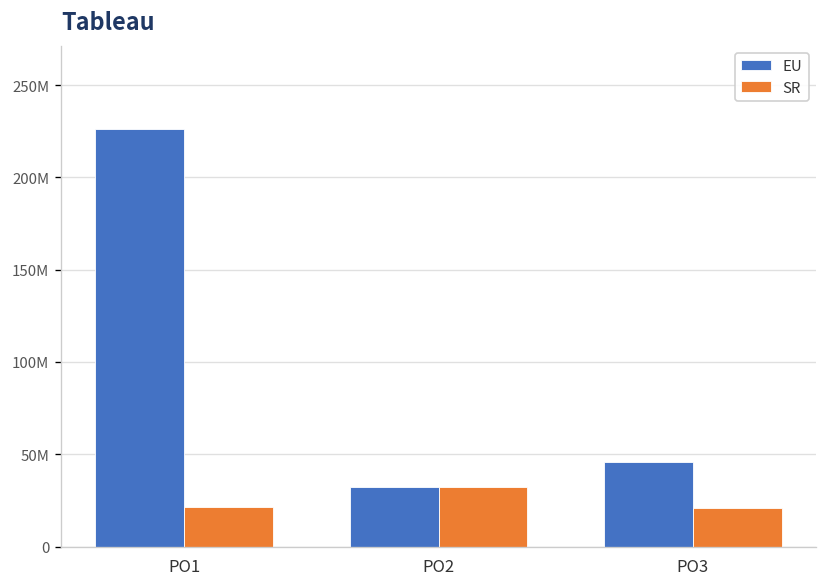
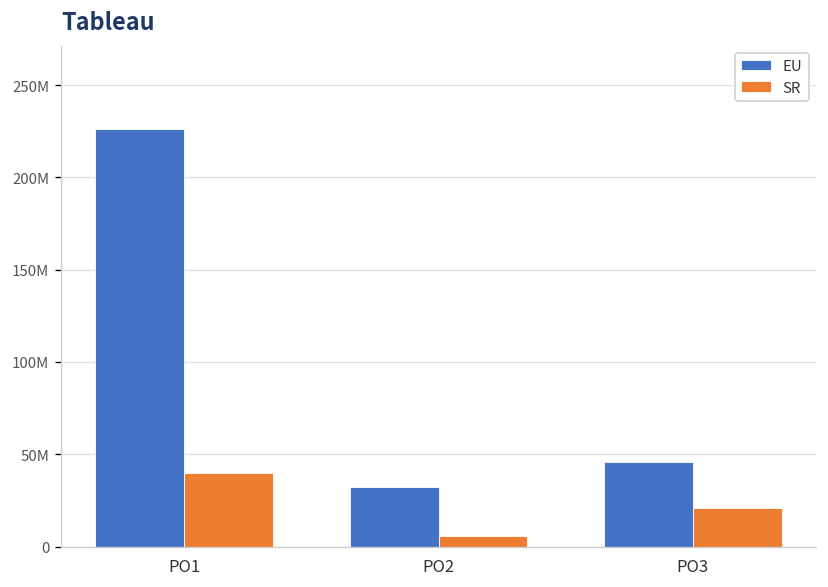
  {
    "EU": {
      "PO1": 226000000,
      "PO2": 32000000,
      "PO3": 46000000
    },
    "SR": {
-     "PO1": 21000000,
-     "PO2": 32000000,
+     "PO1": 40000000,
+     "PO2": 6000000,
      "PO3": 21000000
    }
  }
